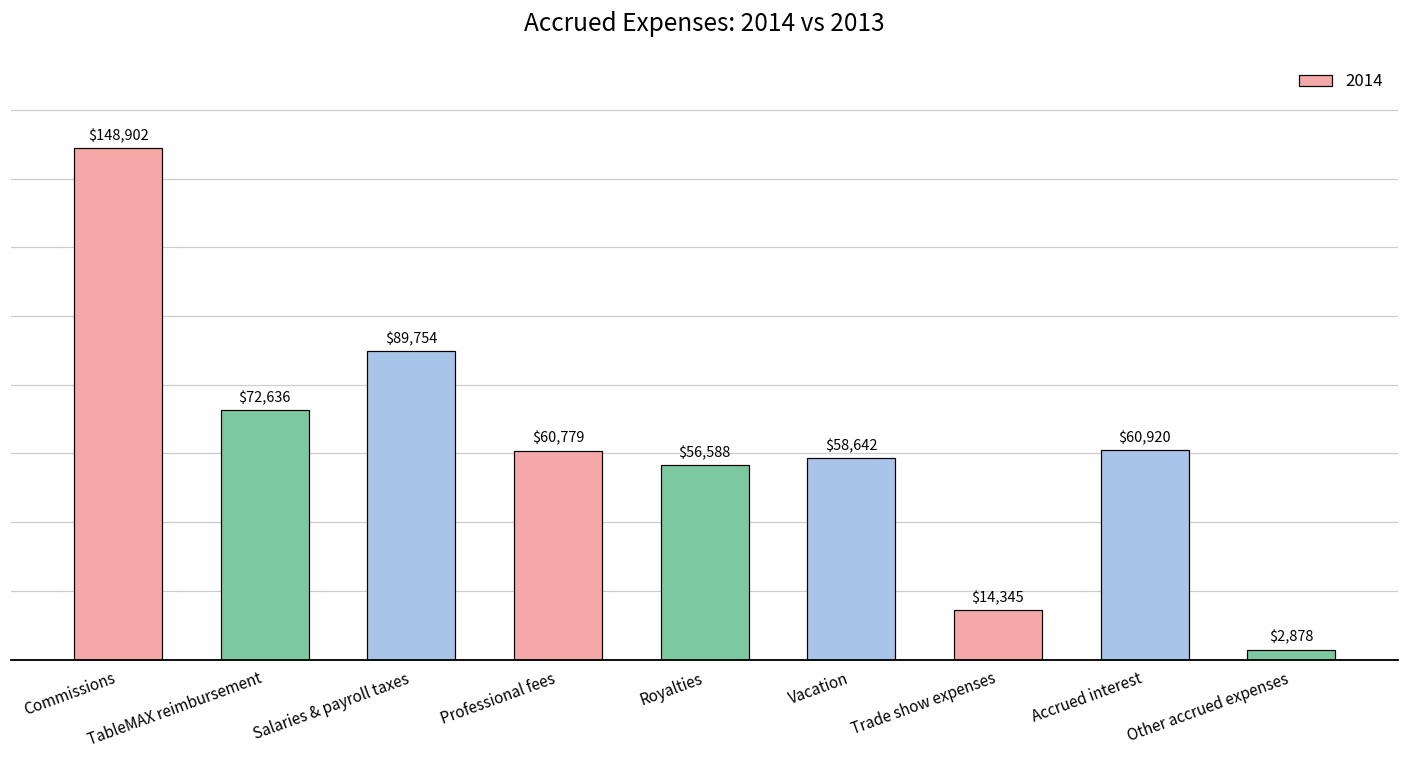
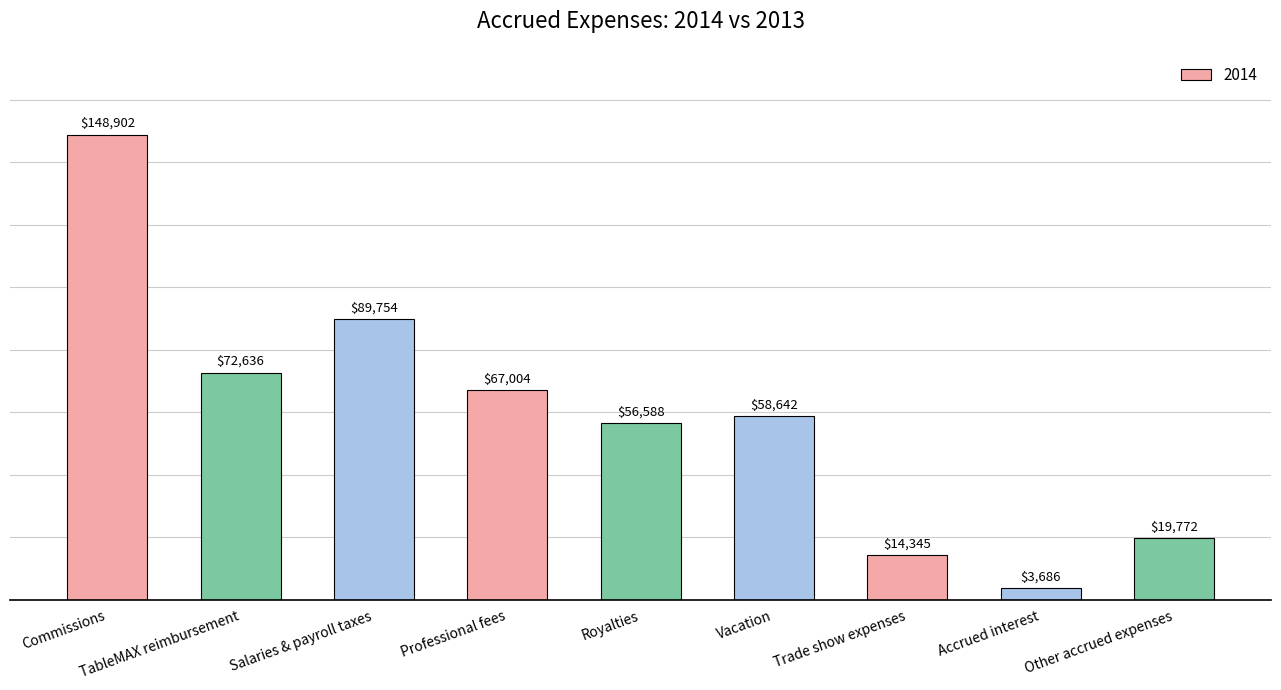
  {
    "Commissions": "$148,902",
    "TableMAX reimbursement": "$72,636",
    "Salaries & payroll taxes": "$89,754",
-   "Professional fees": "$60,779",
+   "Professional fees": "$67,004",
    "Royalties": "$56,588",
    "Vacation": "$58,642",
    "Trade show expenses": "$14,345",
-   "Accrued interest": "$60,920",
-   "Other accrued expenses": "$2,878"
+   "Accrued interest": "$3,686",
+   "Other accrued expenses": "$19,772"
  }
